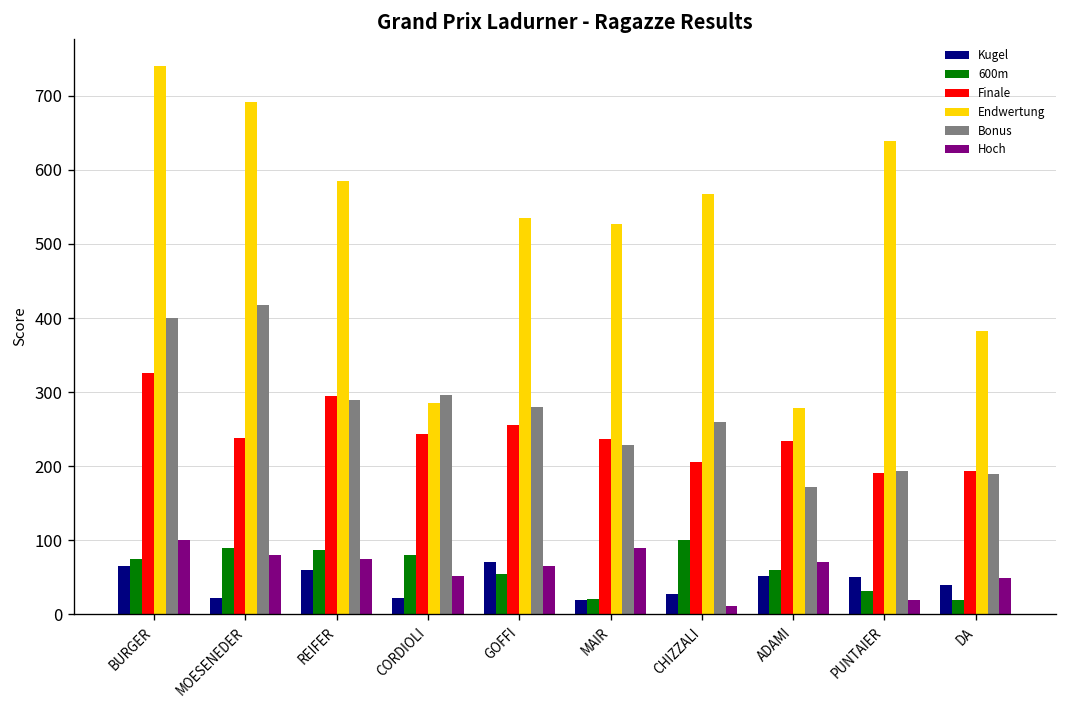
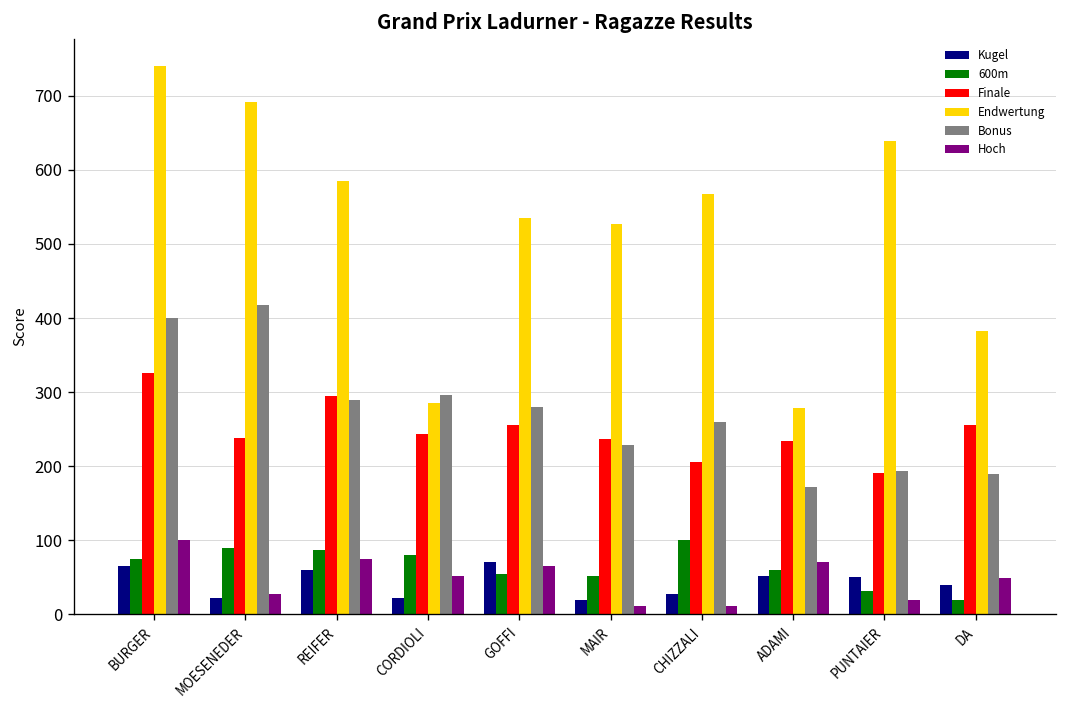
  {
    "Kugel": {
      "BURGER": 70,
      "MOESENEDER": 20,
      "REIFER": 60,
      "CORDIOLI": 20,
      "GOFFI": 70,
      "MAIR": 20,
      "CHIZZALI": 30,
      "ADAMI": 50,
      "PUNTAIER": 50,
      "DA": 40
    },
    "600m": {
      "BURGER": 80,
      "MOESENEDER": 90,
      "REIFER": 90,
      "CORDIOLI": 80,
      "GOFFI": 60,
-     "MAIR": 20,
+     "MAIR": 50,
      "CHIZZALI": 100,
      "ADAMI": 60,
      "PUNTAIER": 30,
      "DA": 20
    },
    "Finale": {
      "BURGER": 330,
      "MOESENEDER": 240,
      "REIFER": 300,
      "CORDIOLI": 240,
      "GOFFI": 260,
      "MAIR": 240,
      "CHIZZALI": 210,
      "ADAMI": 230,
      "PUNTAIER": 190,
-     "DA": 190
+     "DA": 260
    },
    "Endwertung": {
      "BURGER": 740,
      "MOESENEDER": 690,
      "REIFER": 590,
      "CORDIOLI": 290,
      "GOFFI": 540,
      "MAIR": 530,
      "CHIZZALI": 570,
      "ADAMI": 280,
      "PUNTAIER": 640,
      "DA": 380
    },
    "Bonus": {
      "BURGER": 400,
      "MOESENEDER": 420,
      "REIFER": 290,
      "CORDIOLI": 300,
      "GOFFI": 280,
      "MAIR": 230,
      "CHIZZALI": 260,
      "ADAMI": 170,
      "PUNTAIER": 190,
      "DA": 190
    },
    "Hoch": {
      "BURGER": 100,
-     "MOESENEDER": 80,
+     "MOESENEDER": 30,
      "REIFER": 80,
      "CORDIOLI": 50,
      "GOFFI": 70,
-     "MAIR": 90,
+     "MAIR": 10,
      "CHIZZALI": 10,
      "ADAMI": 70,
      "PUNTAIER": 20,
      "DA": 50
    }
  }
